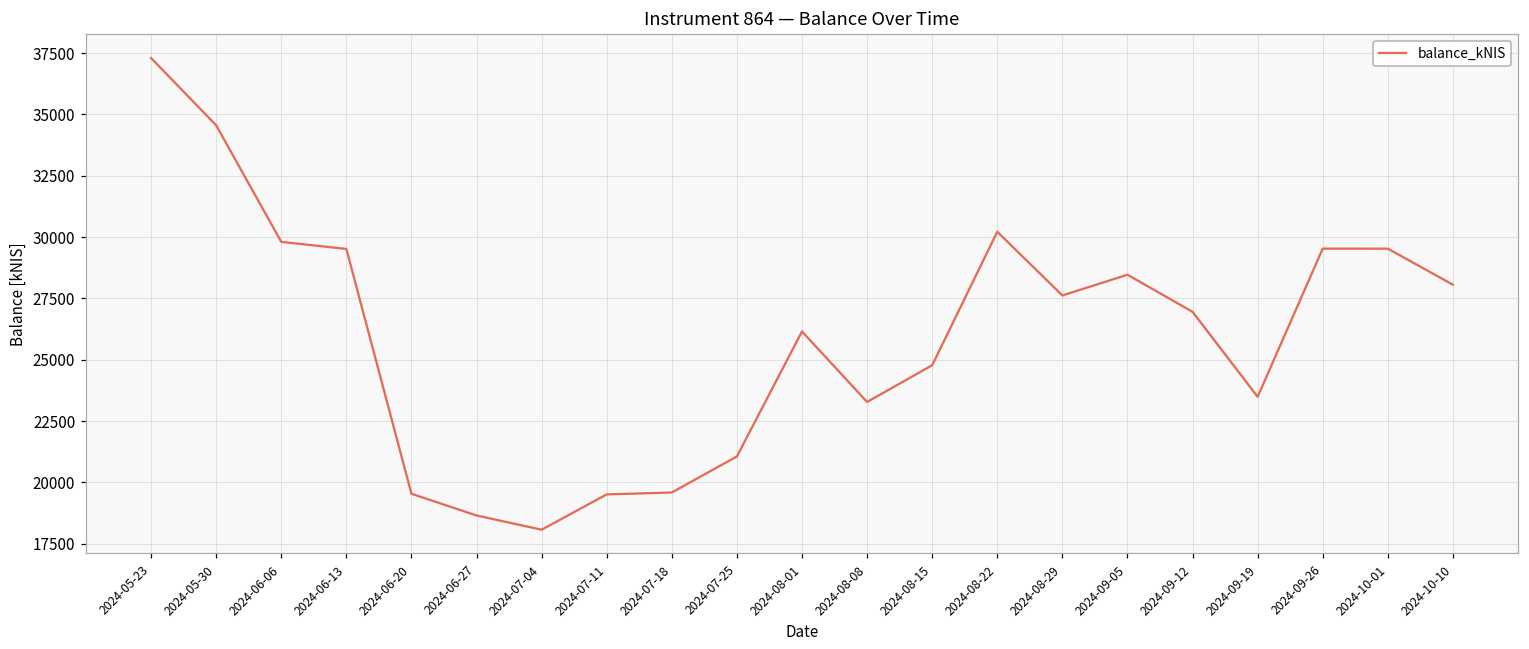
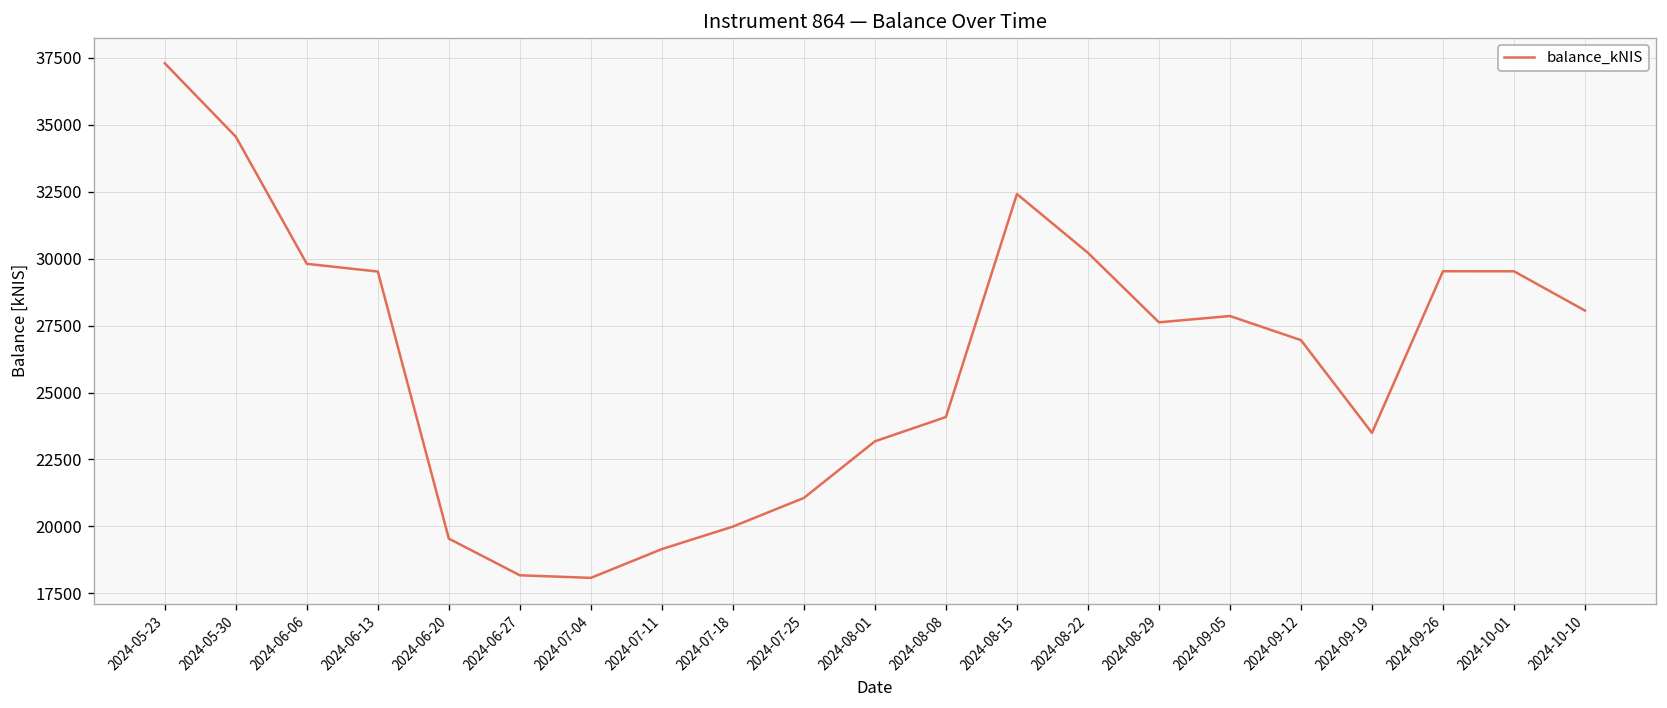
  {
    "2024-05-23": 37300,
    "2024-05-30": 34600,
    "2024-06-06": 29800,
    "2024-06-13": 29500,
    "2024-06-20": 19500,
-   "2024-06-27": 18700,
+   "2024-06-27": 18200,
    "2024-07-04": 18100,
-   "2024-07-11": 19500,
-   "2024-07-18": 19600,
+   "2024-07-11": 19200,
+   "2024-07-18": 20000,
    "2024-07-25": 21100,
-   "2024-08-01": 26200,
-   "2024-08-08": 23300,
-   "2024-08-15": 24800,
+   "2024-08-01": 23200,
+   "2024-08-08": 24100,
+   "2024-08-15": 32400,
    "2024-08-22": 30200,
    "2024-08-29": 27600,
-   "2024-09-05": 28500,
+   "2024-09-05": 27900,
    "2024-09-12": 27000,
    "2024-09-19": 23500,
    "2024-09-26": 29500,
    "2024-10-01": 29500,
    "2024-10-10": 28100
  }
